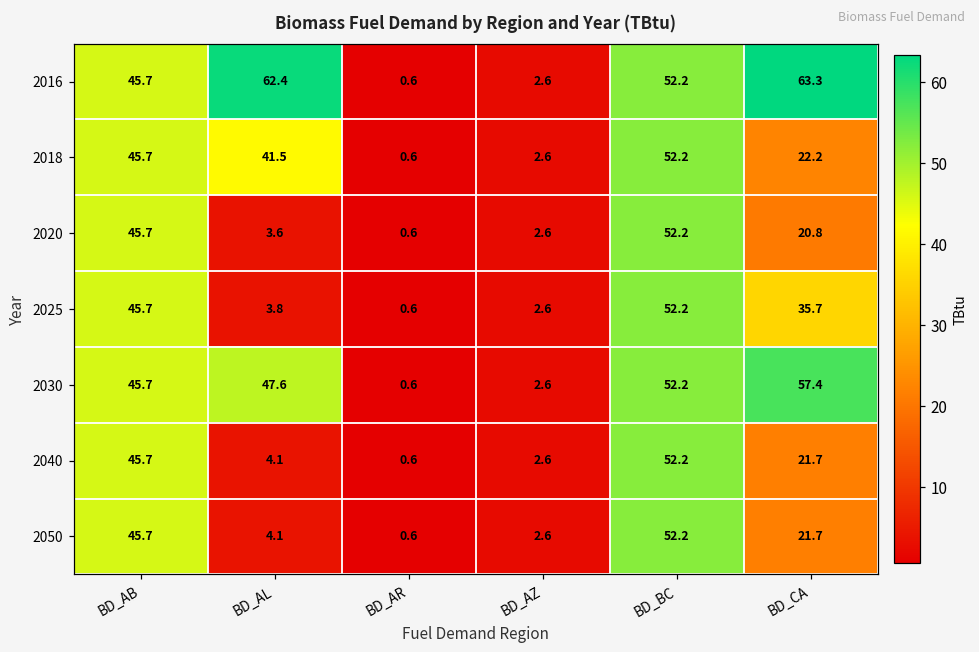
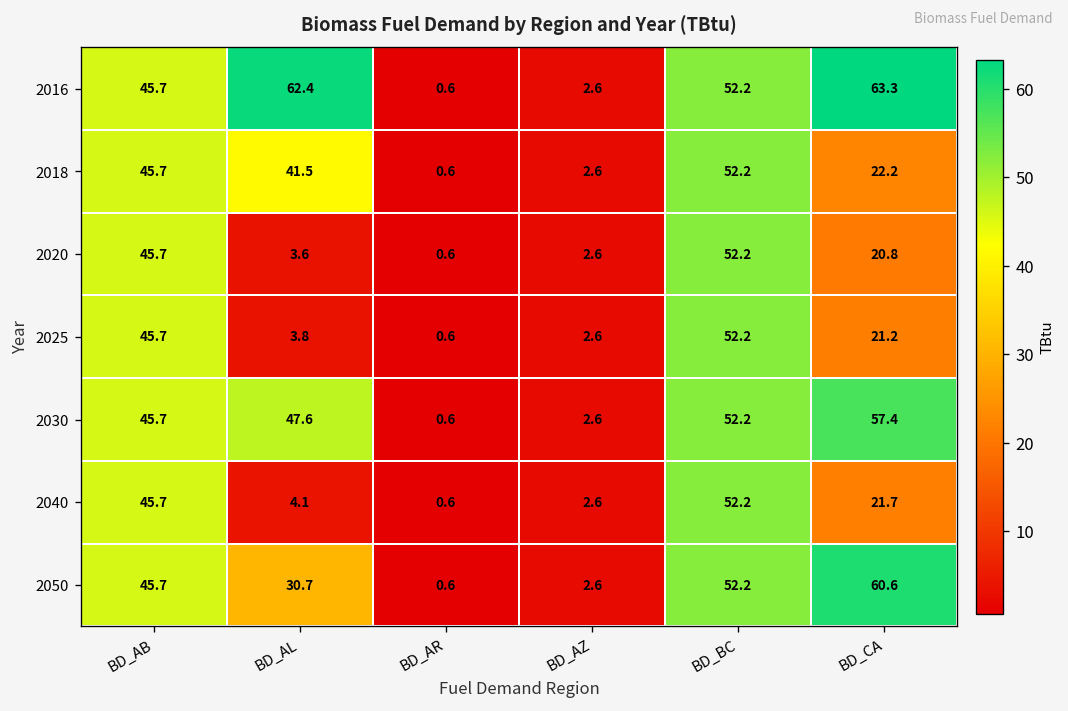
  {
    "2016": {
      "BD_AB": 45.7,
      "BD_AL": 62.4,
      "BD_AR": 0.6,
      "BD_AZ": 2.6,
      "BD_BC": 52.2,
      "BD_CA": 63.3
    },
    "2018": {
      "BD_AB": 45.7,
      "BD_AL": 41.5,
      "BD_AR": 0.6,
      "BD_AZ": 2.6,
      "BD_BC": 52.2,
      "BD_CA": 22.2
    },
    "2020": {
      "BD_AB": 45.7,
      "BD_AL": 3.6,
      "BD_AR": 0.6,
      "BD_AZ": 2.6,
      "BD_BC": 52.2,
      "BD_CA": 20.8
    },
    "2025": {
      "BD_AB": 45.7,
      "BD_AL": 3.8,
      "BD_AR": 0.6,
      "BD_AZ": 2.6,
      "BD_BC": 52.2,
-     "BD_CA": 35.7
+     "BD_CA": 21.2
    },
    "2030": {
      "BD_AB": 45.7,
      "BD_AL": 47.6,
      "BD_AR": 0.6,
      "BD_AZ": 2.6,
      "BD_BC": 52.2,
      "BD_CA": 57.4
    },
    "2040": {
      "BD_AB": 45.7,
      "BD_AL": 4.1,
      "BD_AR": 0.6,
      "BD_AZ": 2.6,
      "BD_BC": 52.2,
      "BD_CA": 21.7
    },
    "2050": {
      "BD_AB": 45.7,
-     "BD_AL": 4.1,
+     "BD_AL": 30.7,
      "BD_AR": 0.6,
      "BD_AZ": 2.6,
      "BD_BC": 52.2,
-     "BD_CA": 21.7
+     "BD_CA": 60.6
    }
  }
